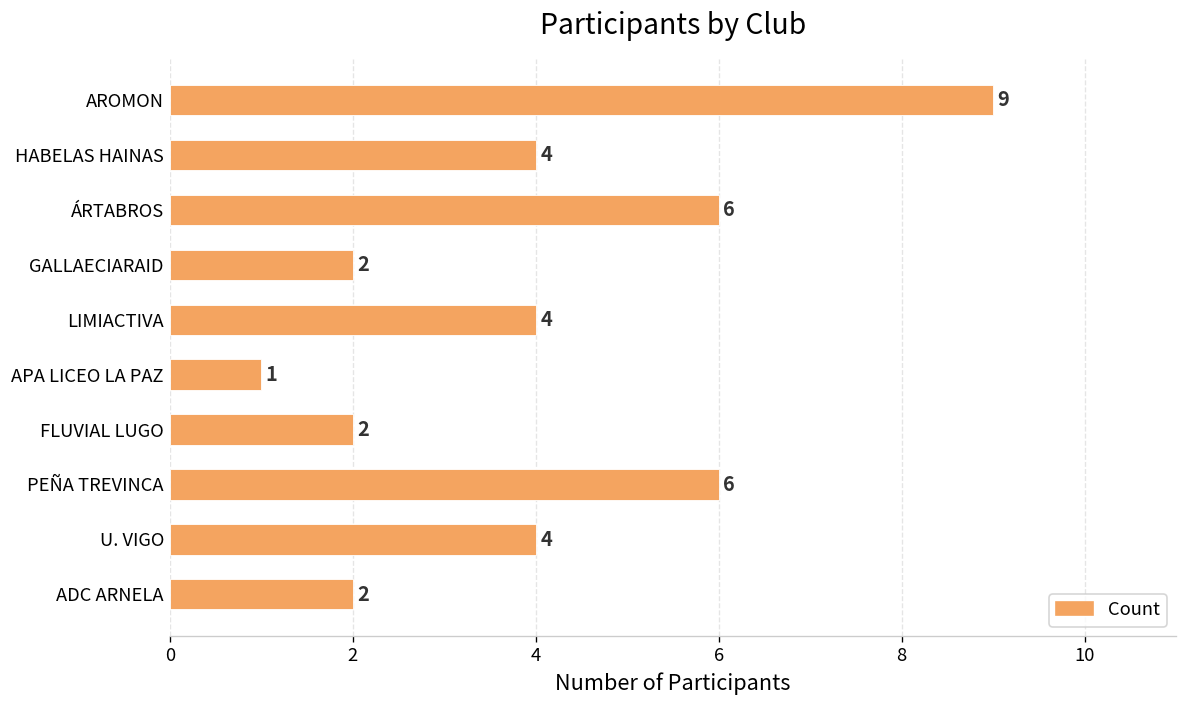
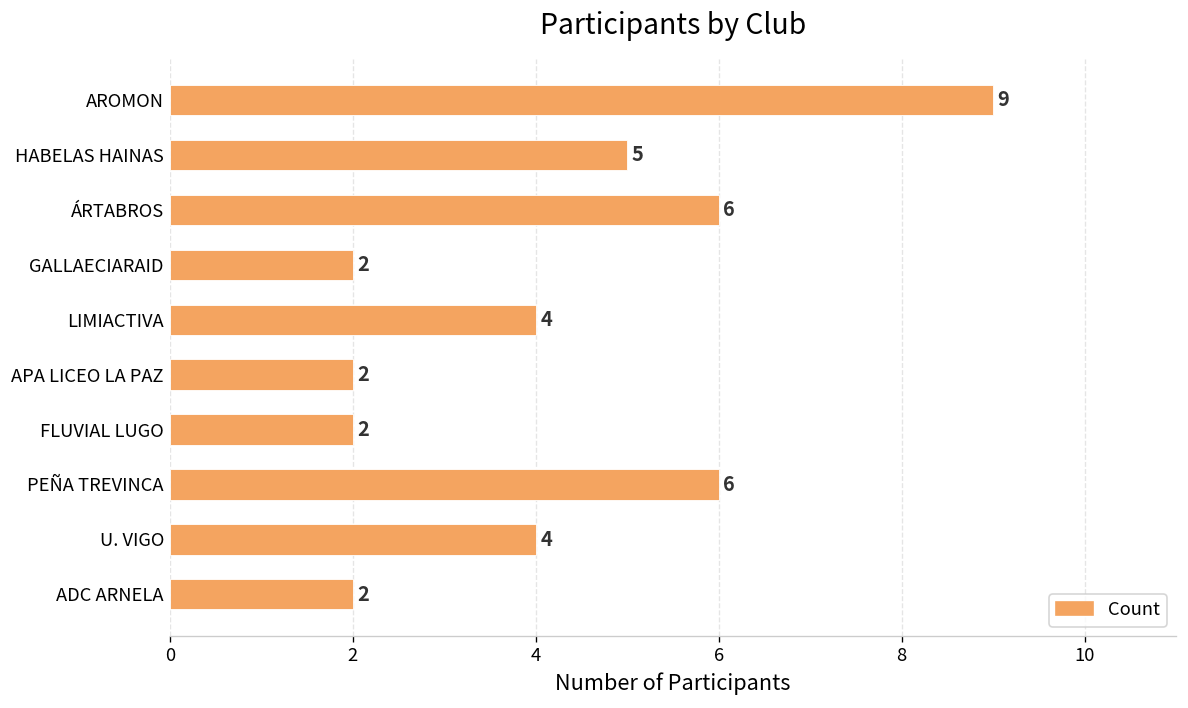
  {
    "AROMON": 9,
-   "HABELAS HAINAS": 4,
+   "HABELAS HAINAS": 5,
    "ÁRTABROS": 6,
    "GALLAECIARAID": 2,
    "LIMIACTIVA": 4,
-   "APA LICEO LA PAZ": 1,
+   "APA LICEO LA PAZ": 2,
    "FLUVIAL LUGO": 2,
    "PEÑA TREVINCA": 6,
    "U. VIGO": 4,
    "ADC ARNELA": 2
  }
